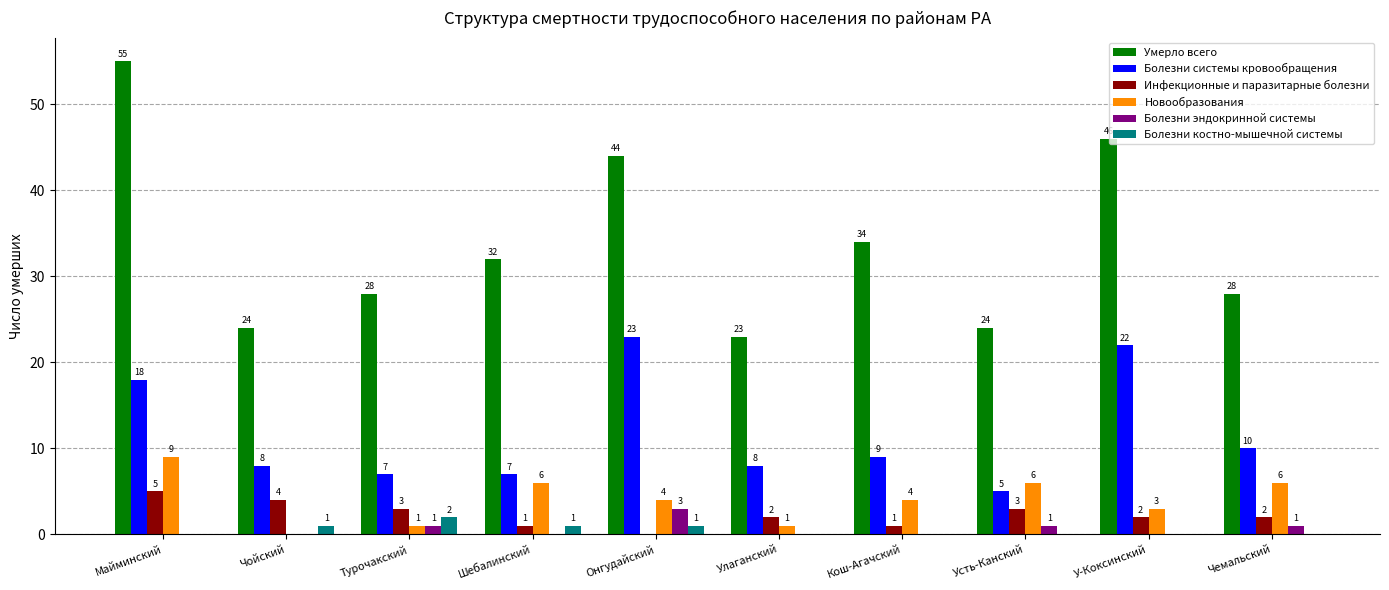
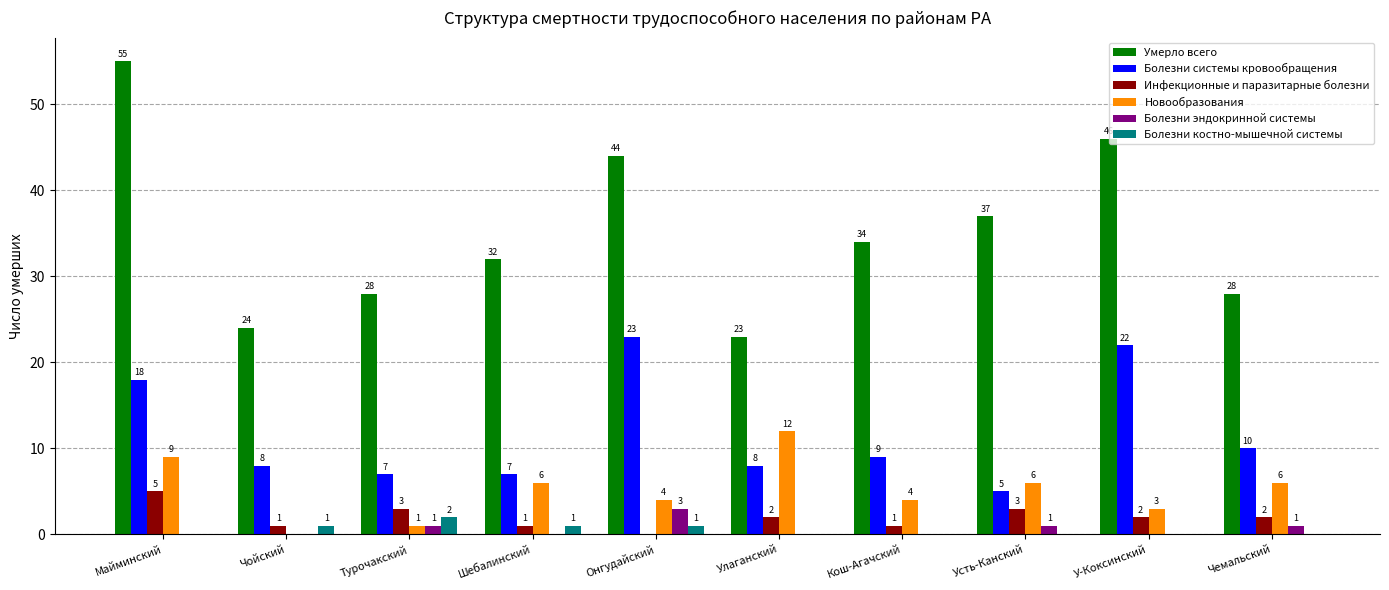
  {
    "Умерло всего": {
      "Майминский": 55,
      "Чойский": 24,
      "Турочакский": 28,
      "Шебалинский": 32,
      "Онгудайский": 44,
      "Улаганский": 23,
      "Кош-Агачский": 34,
-     "Усть-Канский": 24,
+     "Усть-Канский": 37,
      "Чемальский": 28
    },
    "Болезни системы кровообращения": {
      "Майминский": 18,
      "Чойский": 8,
      "Турочакский": 7,
      "Шебалинский": 7,
      "Онгудайский": 23,
      "Улаганский": 8,
      "Кош-Агачский": 9,
      "Усть-Канский": 5,
      "У-Коксинский": 22,
      "Чемальский": 10
    },
    "Инфекционные и паразитарные болезни": {
      "Майминский": 5,
-     "Чойский": 4,
+     "Чойский": 1,
      "Турочакский": 3,
      "Шебалинский": 1,
      "Улаганский": 2,
      "Кош-Агачский": 1,
      "Усть-Канский": 3,
      "У-Коксинский": 2,
      "Чемальский": 2
    },
    "Новообразования": {
      "Майминский": 9,
      "Турочакский": 1,
      "Шебалинский": 6,
      "Онгудайский": 4,
-     "Улаганский": 1,
+     "Улаганский": 12,
      "Кош-Агачский": 4,
      "Усть-Канский": 6,
      "У-Коксинский": 3,
      "Чемальский": 6
    },
    "Болезни эндокринной системы": {
      "Турочакский": 1,
      "Онгудайский": 3,
      "Усть-Канский": 1,
      "Чемальский": 1
    },
    "Болезни костно-мышечной системы": {
      "Чойский": 1,
      "Турочакский": 2,
      "Шебалинский": 1,
      "Онгудайский": 1
    }
  }
